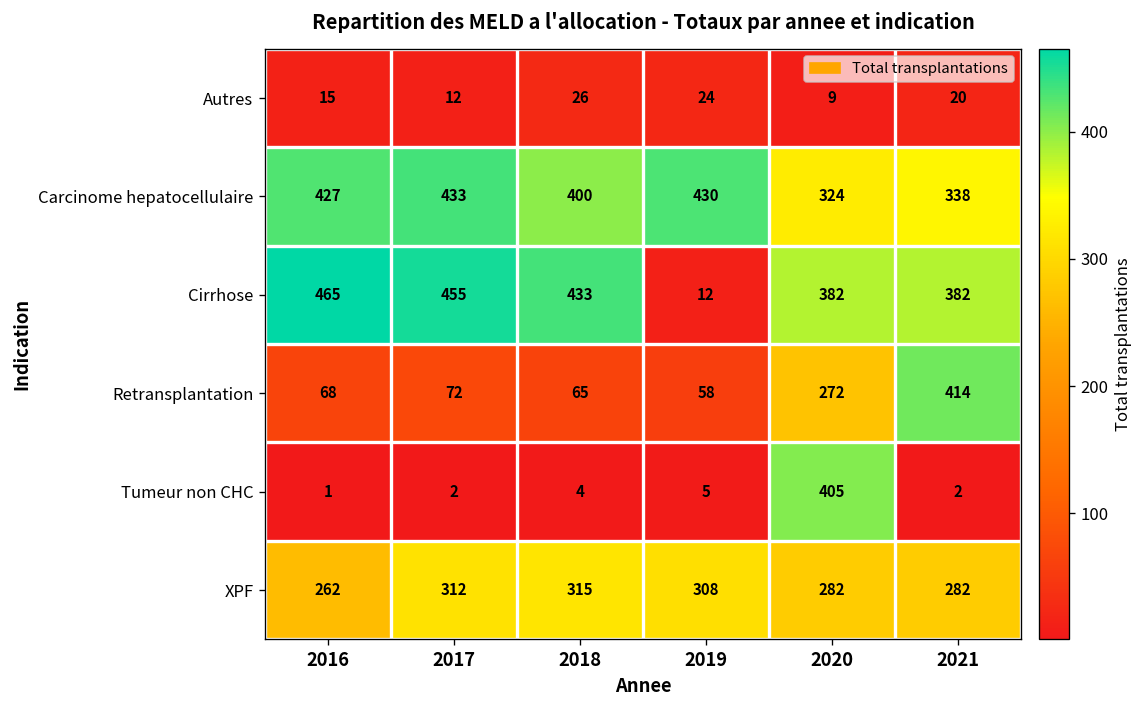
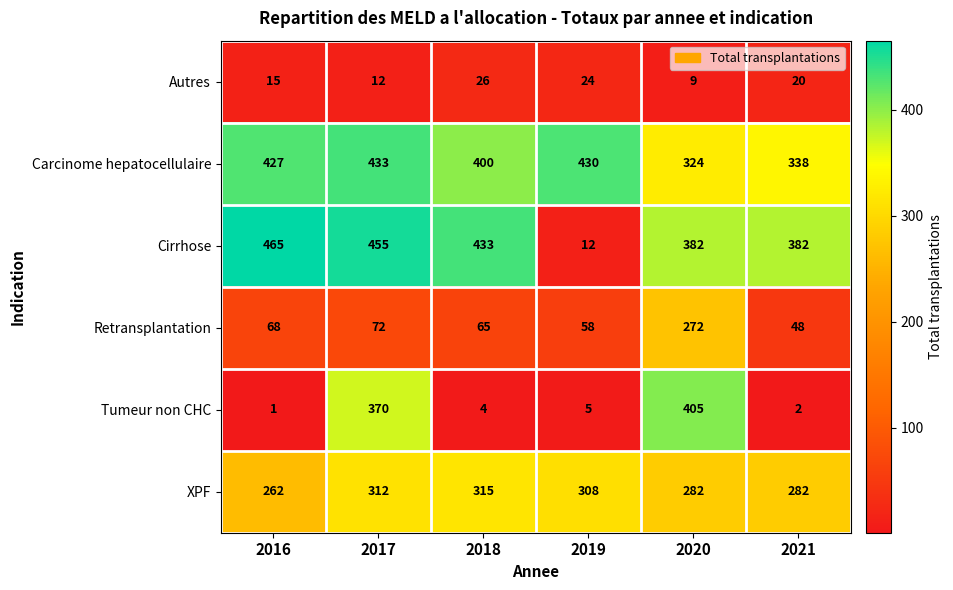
  {
    "Autres": {
      "2016": 15,
      "2017": 12,
      "2018": 26,
      "2019": 24,
      "2020": 9,
      "2021": 20
    },
    "Carcinome hepatocellulaire": {
      "2016": 427,
      "2017": 433,
      "2018": 400,
      "2019": 430,
      "2020": 324,
      "2021": 338
    },
    "Cirrhose": {
      "2016": 465,
      "2017": 455,
      "2018": 433,
      "2019": 12,
      "2020": 382,
      "2021": 382
    },
    "Retransplantation": {
      "2016": 68,
      "2017": 72,
      "2018": 65,
      "2019": 58,
      "2020": 272,
-     "2021": 414
+     "2021": 48
    },
    "Tumeur non CHC": {
      "2016": 1,
-     "2017": 2,
+     "2017": 370,
      "2018": 4,
      "2019": 5,
      "2020": 405,
      "2021": 2
    },
    "XPF": {
      "2016": 262,
      "2017": 312,
      "2018": 315,
      "2019": 308,
      "2020": 282,
      "2021": 282
    }
  }
